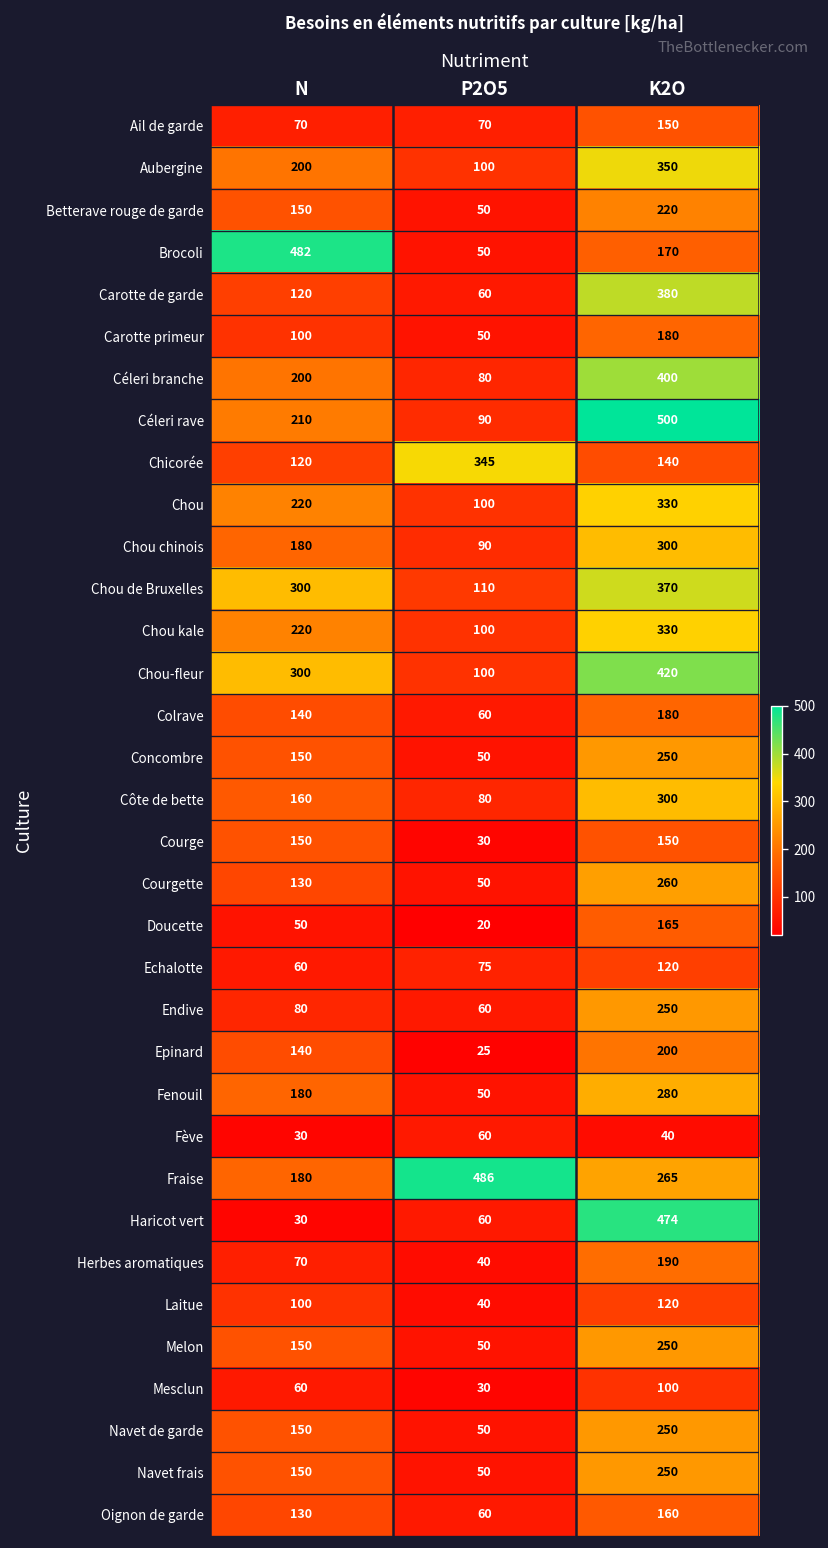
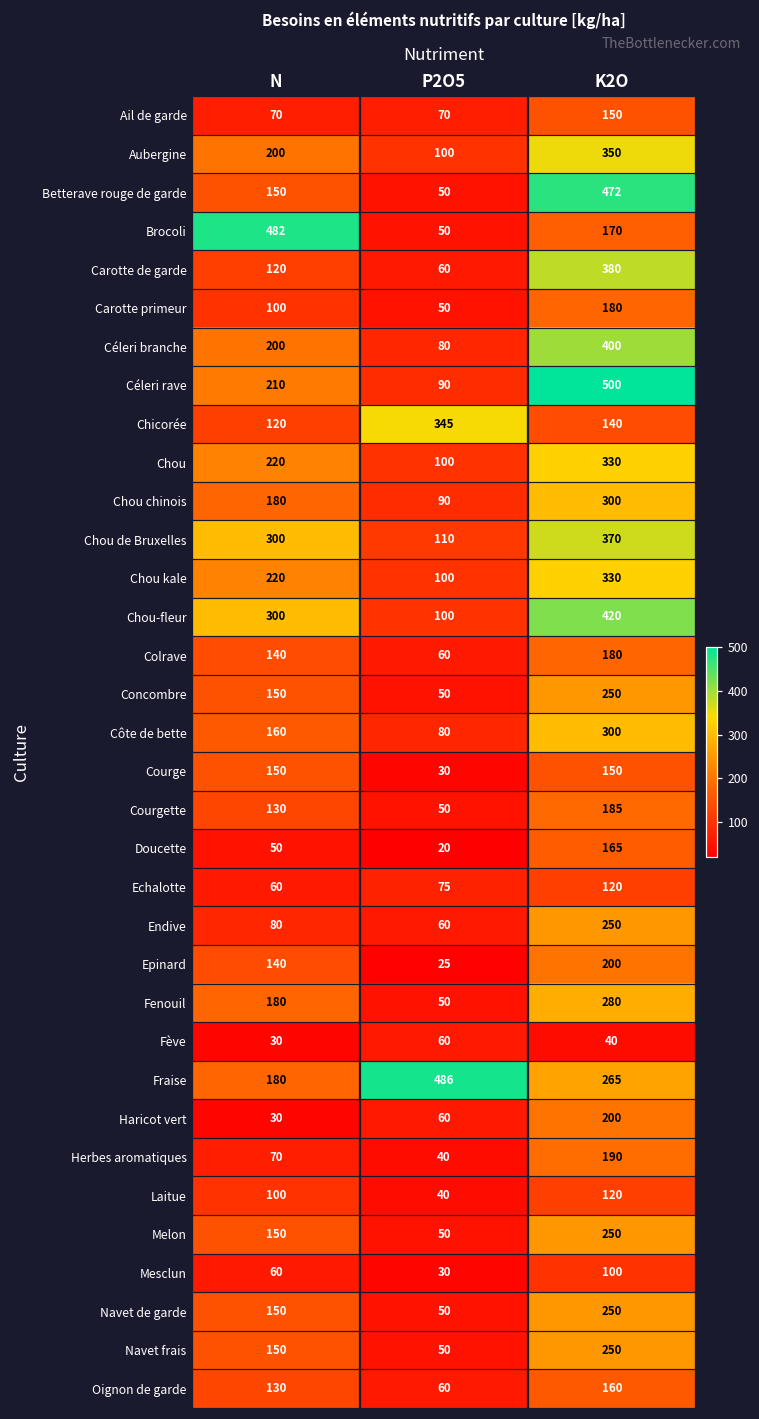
  {
    "Ail de garde": {
      "N": 70,
      "P2O5": 70,
      "K2O": 150
    },
    "Aubergine": {
      "N": 200,
      "P2O5": 100,
      "K2O": 350
    },
    "Betterave rouge de garde": {
      "N": 150,
      "P2O5": 50,
-     "K2O": 220
+     "K2O": 472
    },
    "Brocoli": {
      "N": 482,
      "P2O5": 50,
      "K2O": 170
    },
    "Carotte de garde": {
      "N": 120,
      "P2O5": 60,
      "K2O": 380
    },
    "Carotte primeur": {
      "N": 100,
      "P2O5": 50,
      "K2O": 180
    },
    "Céleri branche": {
      "N": 200,
      "P2O5": 80,
      "K2O": 400
    },
    "Céleri rave": {
      "N": 210,
      "P2O5": 90,
      "K2O": 500
    },
    "Chicorée": {
      "N": 120,
      "P2O5": 345,
      "K2O": 140
    },
    "Chou": {
      "N": 220,
      "P2O5": 100,
      "K2O": 330
    },
    "Chou chinois": {
      "N": 180,
      "P2O5": 90,
      "K2O": 300
    },
    "Chou de Bruxelles": {
      "N": 300,
      "P2O5": 110,
      "K2O": 370
    },
    "Chou kale": {
      "N": 220,
      "P2O5": 100,
      "K2O": 330
    },
    "Chou-fleur": {
      "N": 300,
      "P2O5": 100,
      "K2O": 420
    },
    "Colrave": {
      "N": 140,
      "P2O5": 60,
      "K2O": 180
    },
    "Concombre": {
      "N": 150,
      "P2O5": 50,
      "K2O": 250
    },
    "Côte de bette": {
      "N": 160,
      "P2O5": 80,
      "K2O": 300
    },
    "Courge": {
      "N": 150,
      "P2O5": 30,
      "K2O": 150
    },
    "Courgette": {
      "N": 130,
      "P2O5": 50,
-     "K2O": 260
+     "K2O": 185
    },
    "Doucette": {
      "N": 50,
      "P2O5": 20,
      "K2O": 165
    },
    "Echalotte": {
      "N": 60,
      "P2O5": 75,
      "K2O": 120
    },
    "Endive": {
      "N": 80,
      "P2O5": 60,
      "K2O": 250
    },
    "Epinard": {
      "N": 140,
      "P2O5": 25,
      "K2O": 200
    },
    "Fenouil": {
      "N": 180,
      "P2O5": 50,
      "K2O": 280
    },
    "Fève": {
      "N": 30,
      "P2O5": 60,
      "K2O": 40
    },
    "Fraise": {
      "N": 180,
      "P2O5": 486,
      "K2O": 265
    },
    "Haricot vert": {
      "N": 30,
      "P2O5": 60,
-     "K2O": 474
+     "K2O": 200
    },
    "Herbes aromatiques": {
      "N": 70,
      "P2O5": 40,
      "K2O": 190
    },
    "Laitue": {
      "N": 100,
      "P2O5": 40,
      "K2O": 120
    },
    "Melon": {
      "N": 150,
      "P2O5": 50,
      "K2O": 250
    },
    "Mesclun": {
      "N": 60,
      "P2O5": 30,
      "K2O": 100
    },
    "Navet de garde": {
      "N": 150,
      "P2O5": 50,
      "K2O": 250
    },
    "Navet frais": {
      "N": 150,
      "P2O5": 50,
      "K2O": 250
    },
    "Oignon de garde": {
      "N": 130,
      "P2O5": 60,
      "K2O": 160
    }
  }
